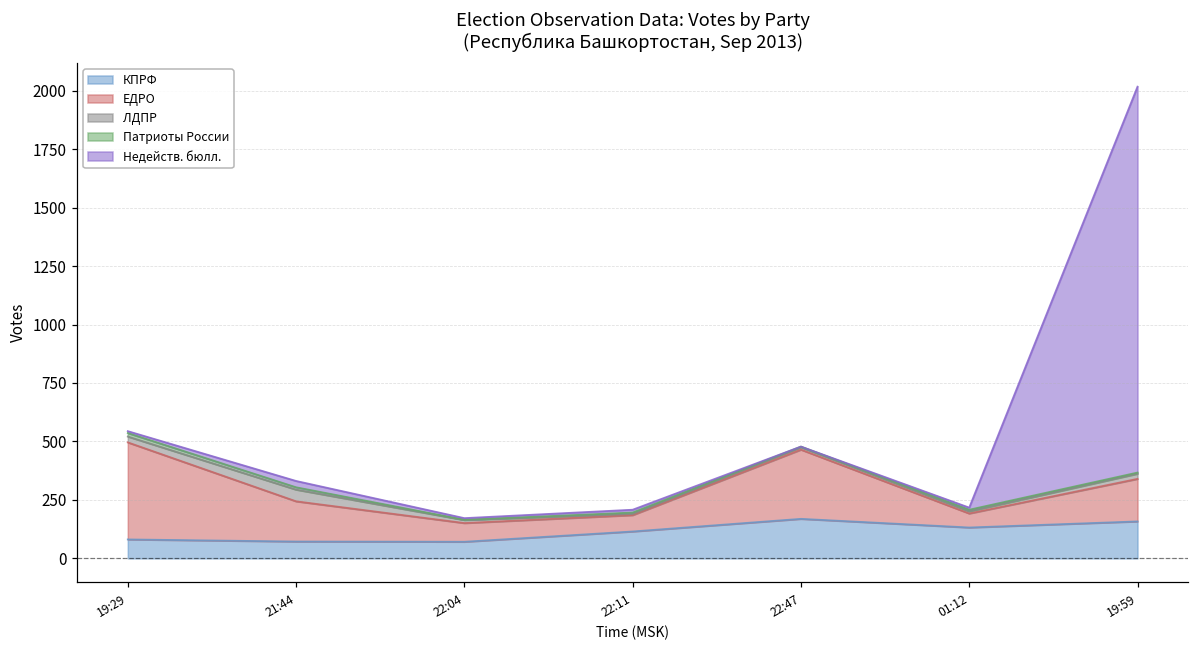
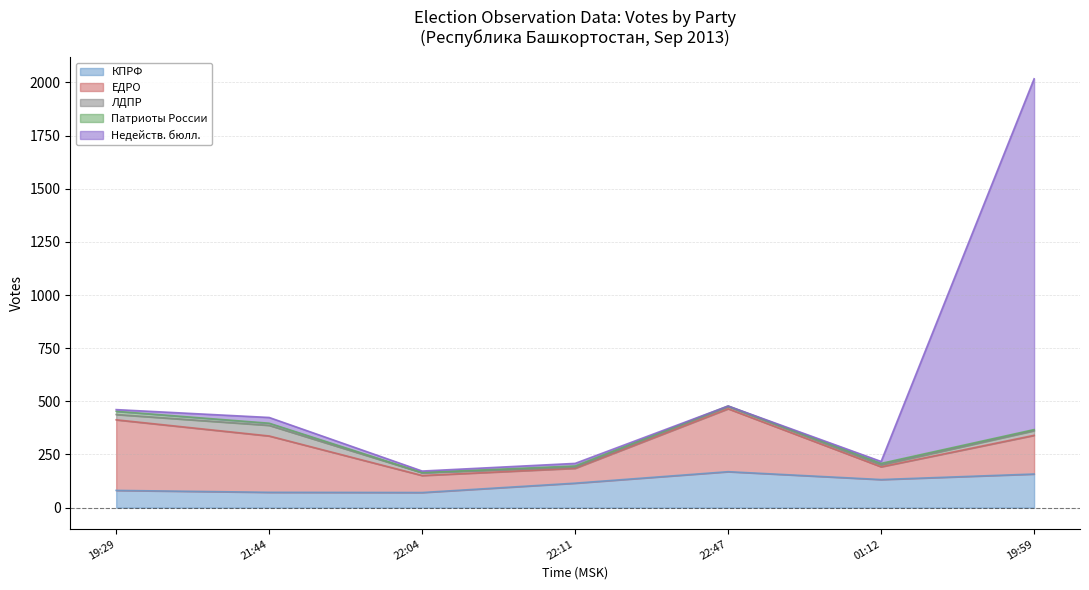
  {
    "ЕДРО": {
-     "19:29": 420,
-     "21:44": 170,
+     "19:29": 330,
+     "21:44": 270,
      "22:04": 80,
      "19:59": 180
    }
  }
